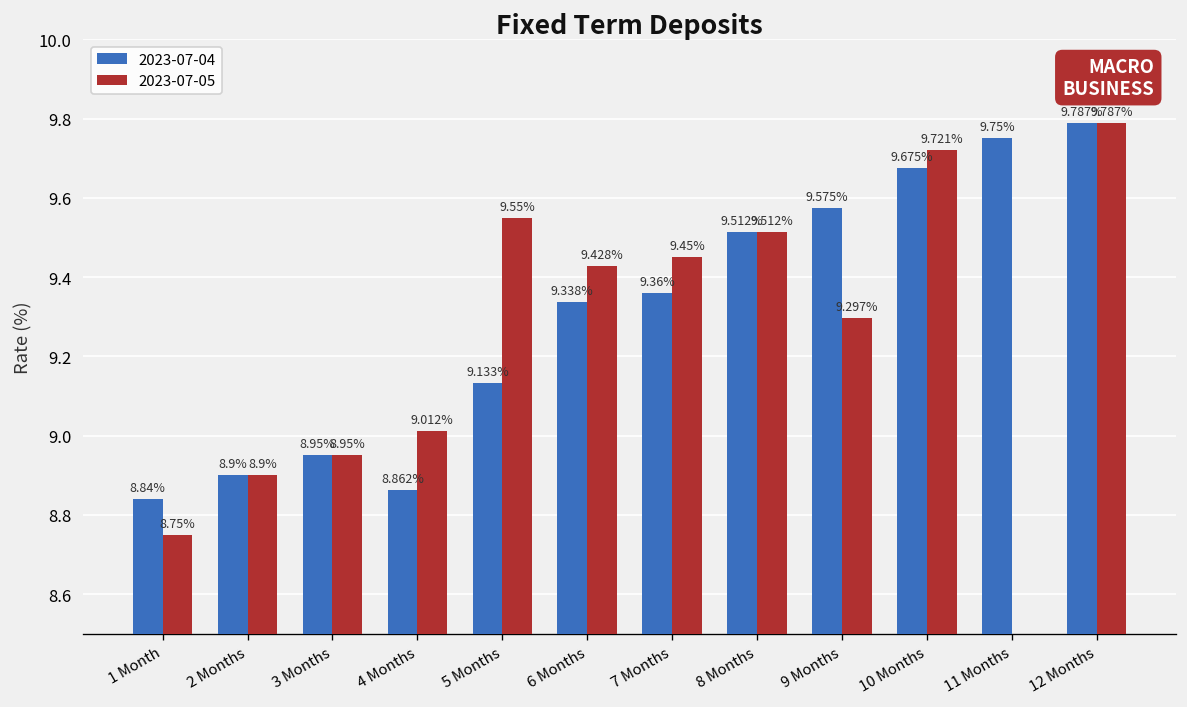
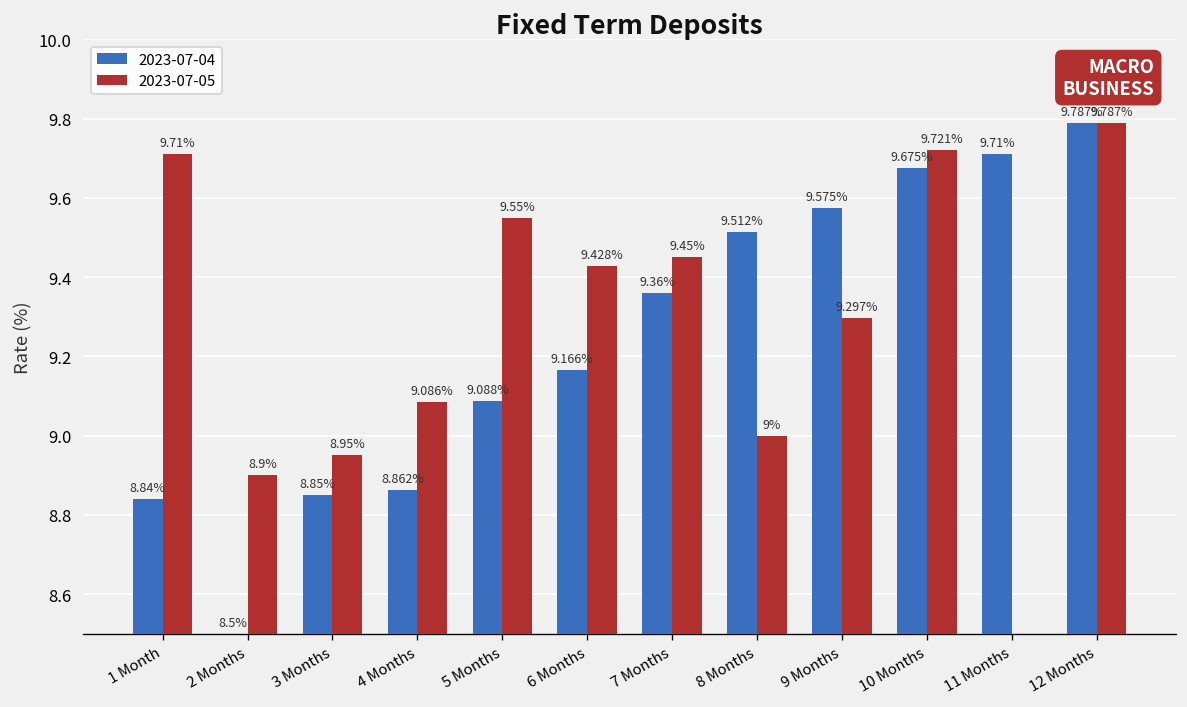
  {
    "2023-07-04": {
      "1 Month": "8.84%",
-     "2 Months": "8.9%",
-     "3 Months": "8.95%",
+     "2 Months": "8.5%",
+     "3 Months": "8.85%",
      "4 Months": "8.862%",
-     "5 Months": "9.133%",
-     "6 Months": "9.338%",
+     "5 Months": "9.088%",
+     "6 Months": "9.166%",
      "7 Months": "9.36%",
      "9 Months": "9.575%",
      "10 Months": "9.675%",
-     "11 Months": "9.75%"
+     "11 Months": "9.71%"
    },
    "2023-07-05": {
-     "1 Month": "8.75%",
+     "1 Month": "9.71%",
      "2 Months": "8.9%",
-     "4 Months": "9.012%",
+     "4 Months": "9.086%",
      "5 Months": "9.55%",
      "6 Months": "9.428%",
      "7 Months": "9.45%",
-     "8 Months": "9.512%",
+     "8 Months": "9%",
      "9 Months": "9.297%",
      "10 Months": "9.721%"
    }
  }
